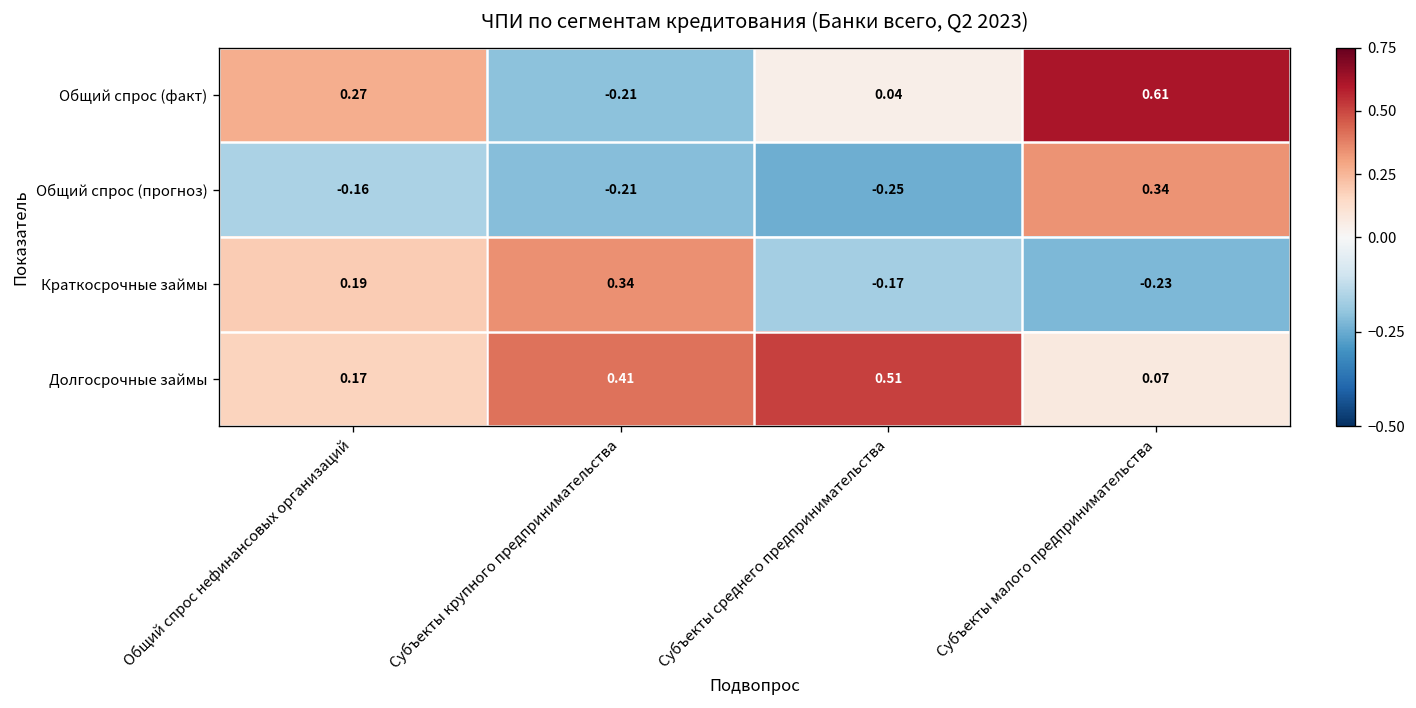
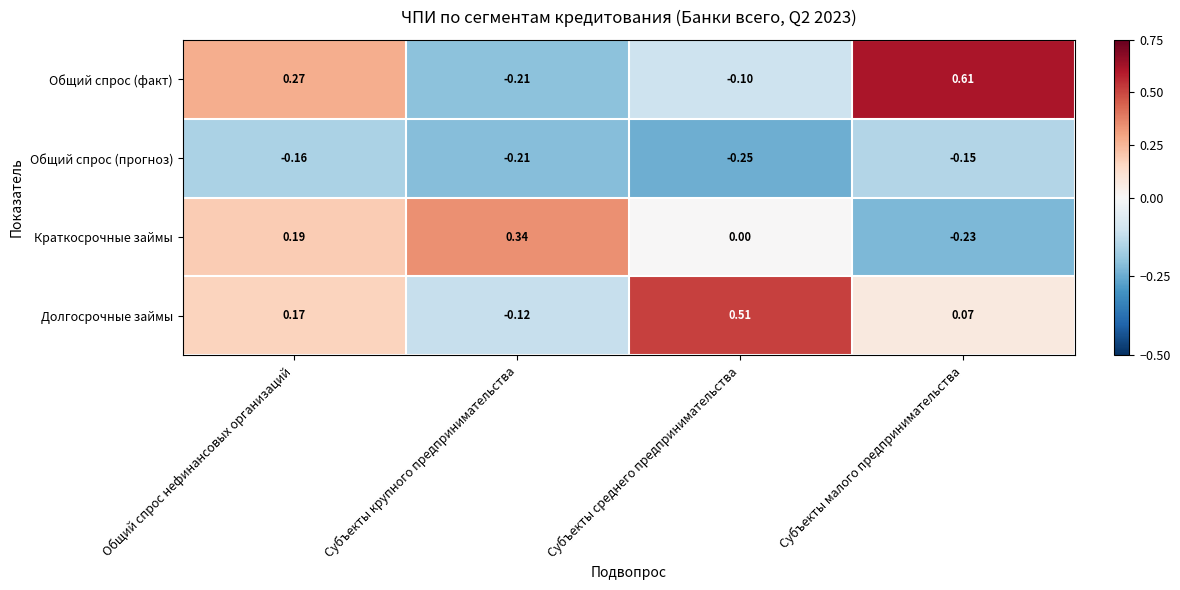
  {
    "Общий спрос (факт)": {
      "Общий спрос нефинансовых организаций": 0.27,
      "Субъекты крупного предпринимательства": -0.21,
-     "Субъекты среднего предпринимательства": 0.04,
+     "Субъекты среднего предпринимательства": -0.10,
      "Субъекты малого предпринимательства": 0.61
    },
    "Общий спрос (прогноз)": {
      "Общий спрос нефинансовых организаций": -0.16,
      "Субъекты крупного предпринимательства": -0.21,
      "Субъекты среднего предпринимательства": -0.25,
-     "Субъекты малого предпринимательства": 0.34
+     "Субъекты малого предпринимательства": -0.15
    },
    "Краткосрочные займы": {
      "Общий спрос нефинансовых организаций": 0.19,
      "Субъекты крупного предпринимательства": 0.34,
-     "Субъекты среднего предпринимательства": -0.17,
+     "Субъекты среднего предпринимательства": 0.00,
      "Субъекты малого предпринимательства": -0.23
    },
    "Долгосрочные займы": {
      "Общий спрос нефинансовых организаций": 0.17,
-     "Субъекты крупного предпринимательства": 0.41,
+     "Субъекты крупного предпринимательства": -0.12,
      "Субъекты среднего предпринимательства": 0.51,
      "Субъекты малого предпринимательства": 0.07
    }
  }
